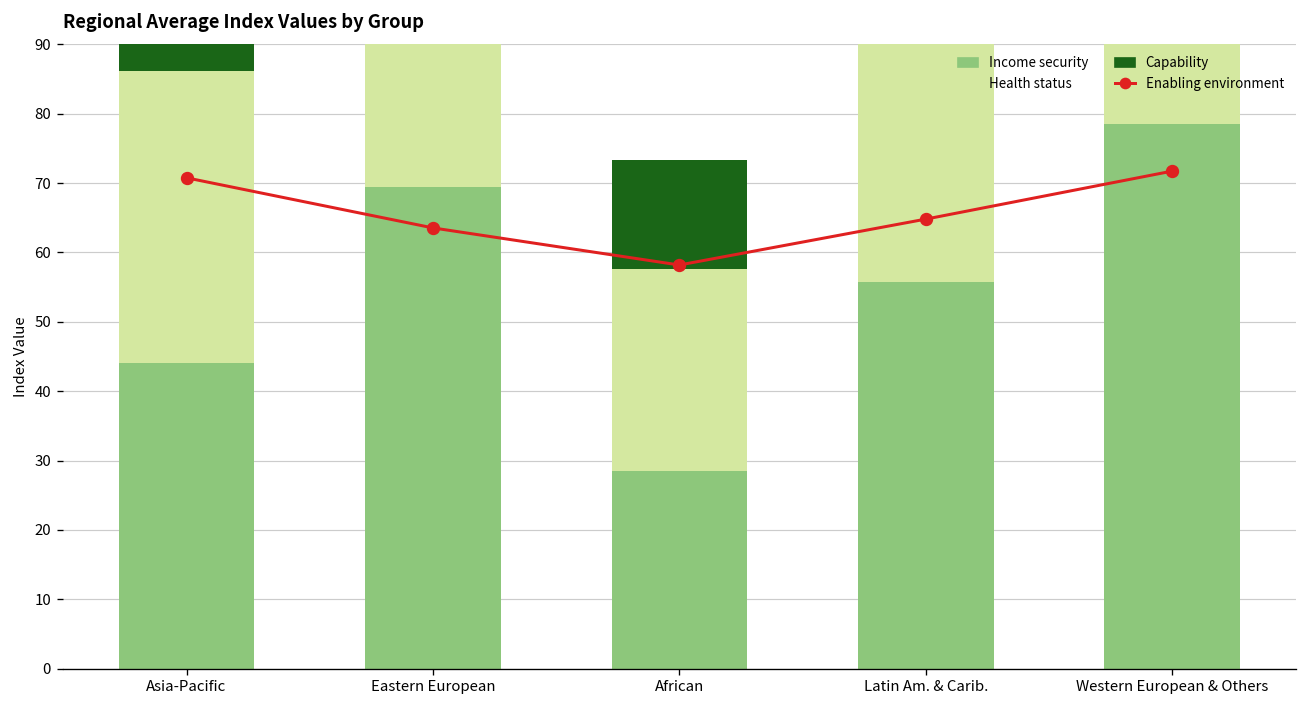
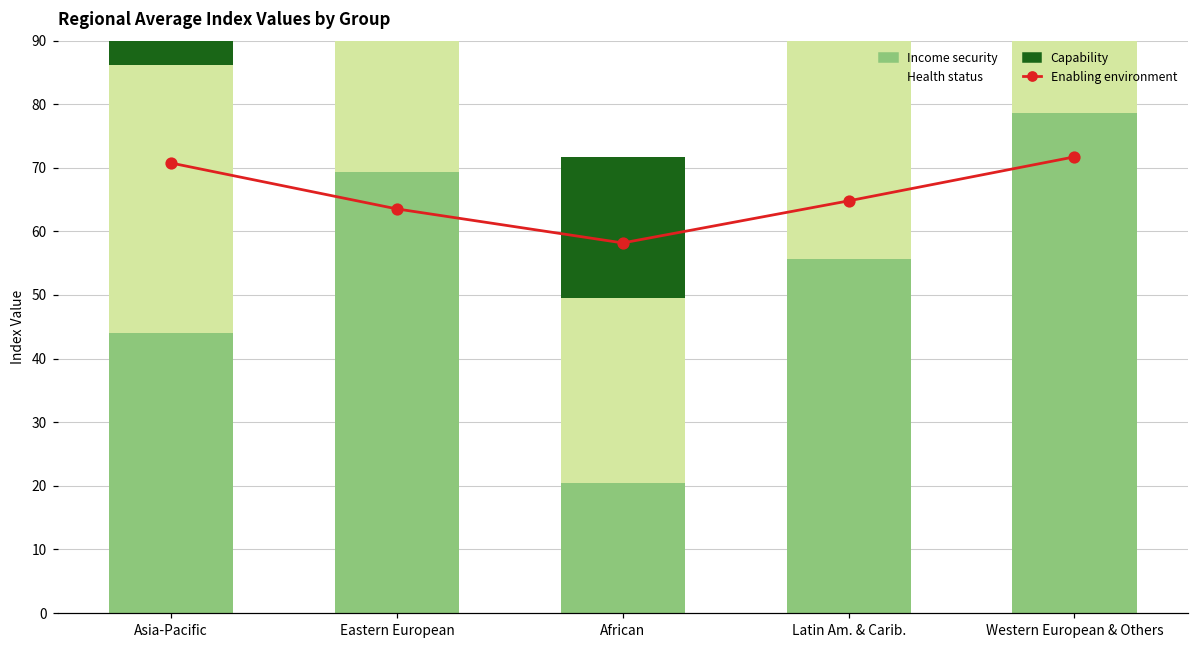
  {
    "Income security": {
      "Asia-Pacific": 44,
      "Eastern European": 69,
-     "African": 28,
+     "African": 20,
      "Latin Am. & Carib.": 56,
      "Western European & Others": 79
    },
    "Enabling environment": {
      "Asia-Pacific": 71,
      "Eastern European": 64,
      "African": 58,
      "Latin Am. & Carib.": 65,
      "Western European & Others": 72
    },
    "Health status": {
      "Asia-Pacific": 42,
      "African": 29
    },
    "Capability": {
-     "African": 16
+     "African": 22
    }
  }
